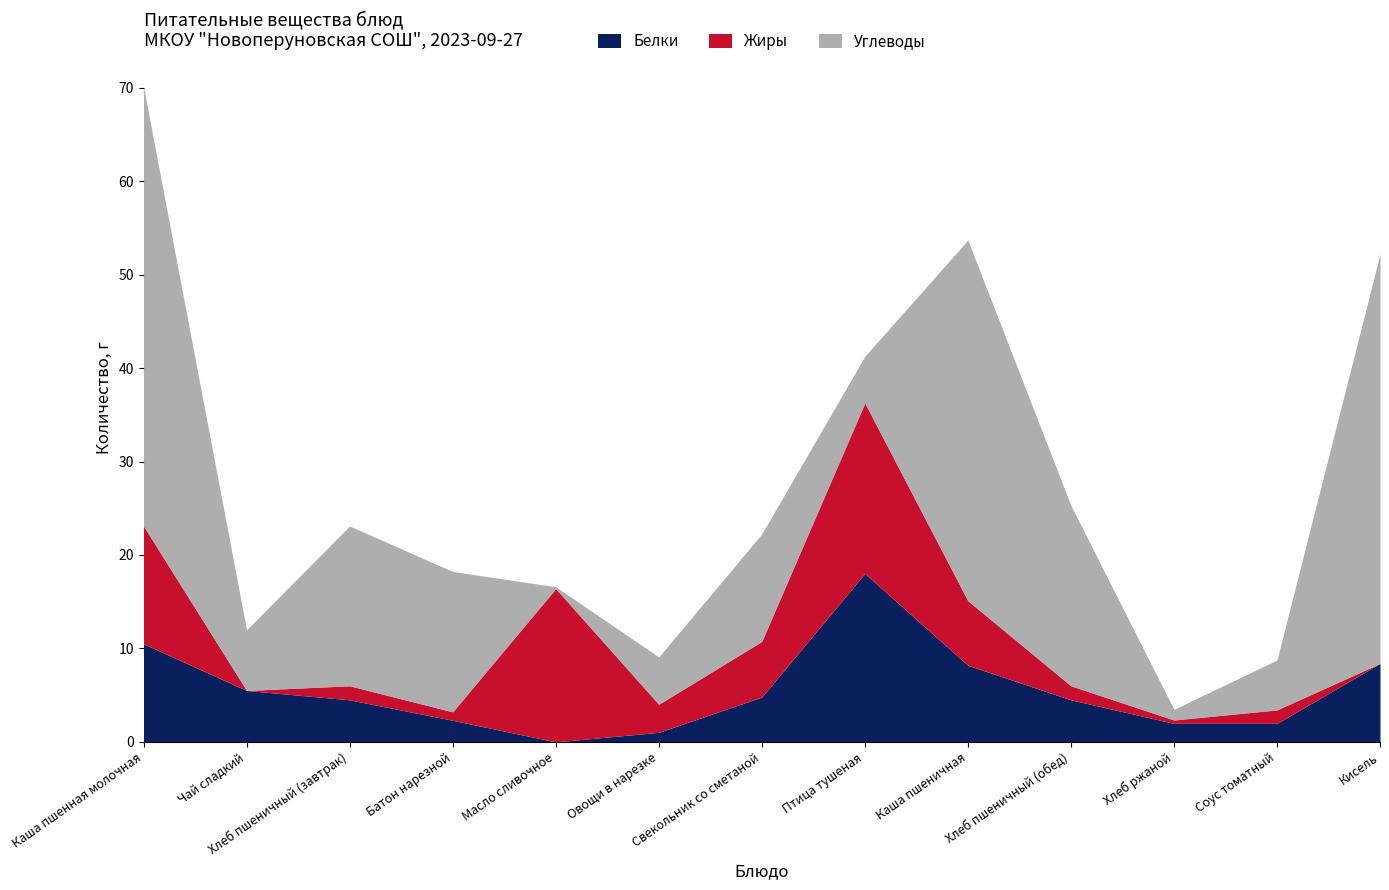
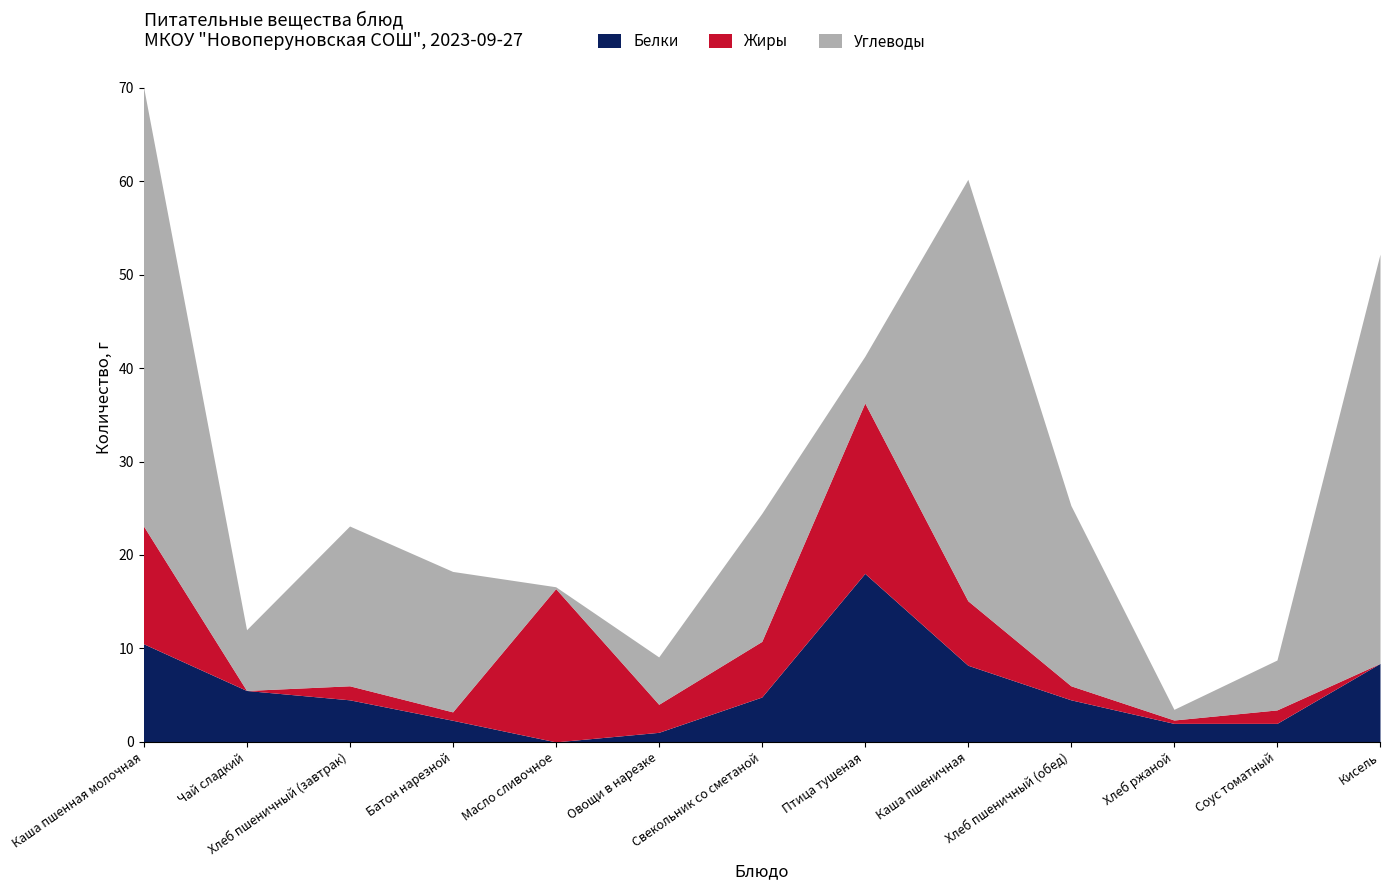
  {
    "Жиры": {
      "Каша пшенная молочная": 13,
      "Хлеб пшеничный (завтрак)": 2,
      "Батон нарезной": 1,
      "Овощи в нарезке": 3,
      "Свекольник со сметаной": 6,
      "Птица тушеная": 18,
      "Каша пшеничная": 7,
      "Хлеб пшеничный (обед)": 2,
      "Хлеб ржаной": 0,
      "Соус томатный": 1
    },
    "Углеводы": {
      "Каша пшенная молочная": 47,
      "Чай сладкий": 7,
      "Хлеб пшеничный (завтрак)": 17,
      "Батон нарезной": 15,
      "Овощи в нарезке": 5,
-     "Свекольник со сметаной": 12,
+     "Свекольник со сметаной": 14,
      "Птица тушеная": 5,
-     "Каша пшеничная": 39,
+     "Каша пшеничная": 45,
      "Хлеб пшеничный (обед)": 19,
      "Хлеб ржаной": 1,
      "Соус томатный": 5,
      "Кисель": 44
    }
  }
